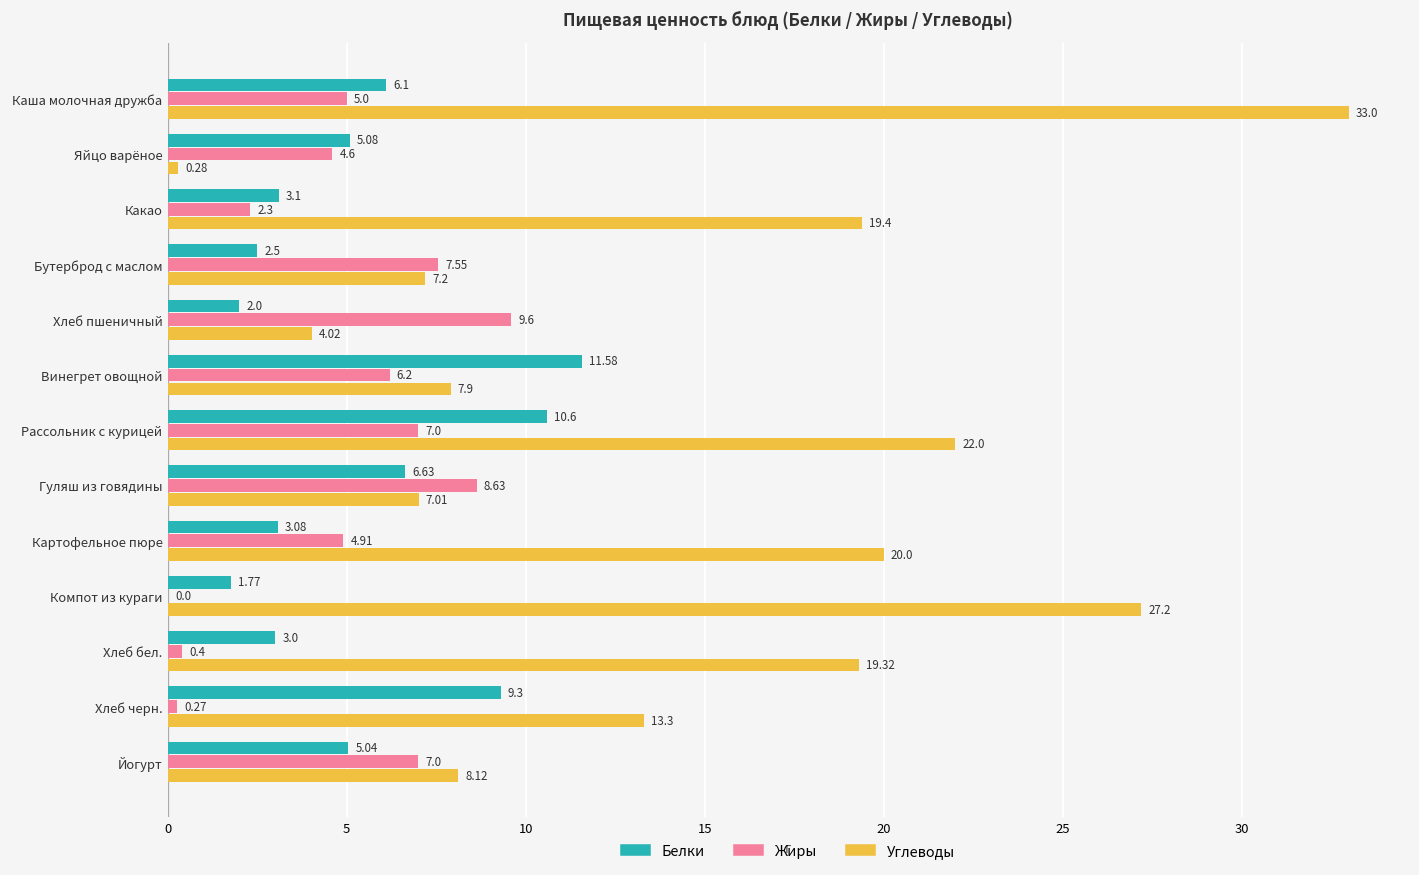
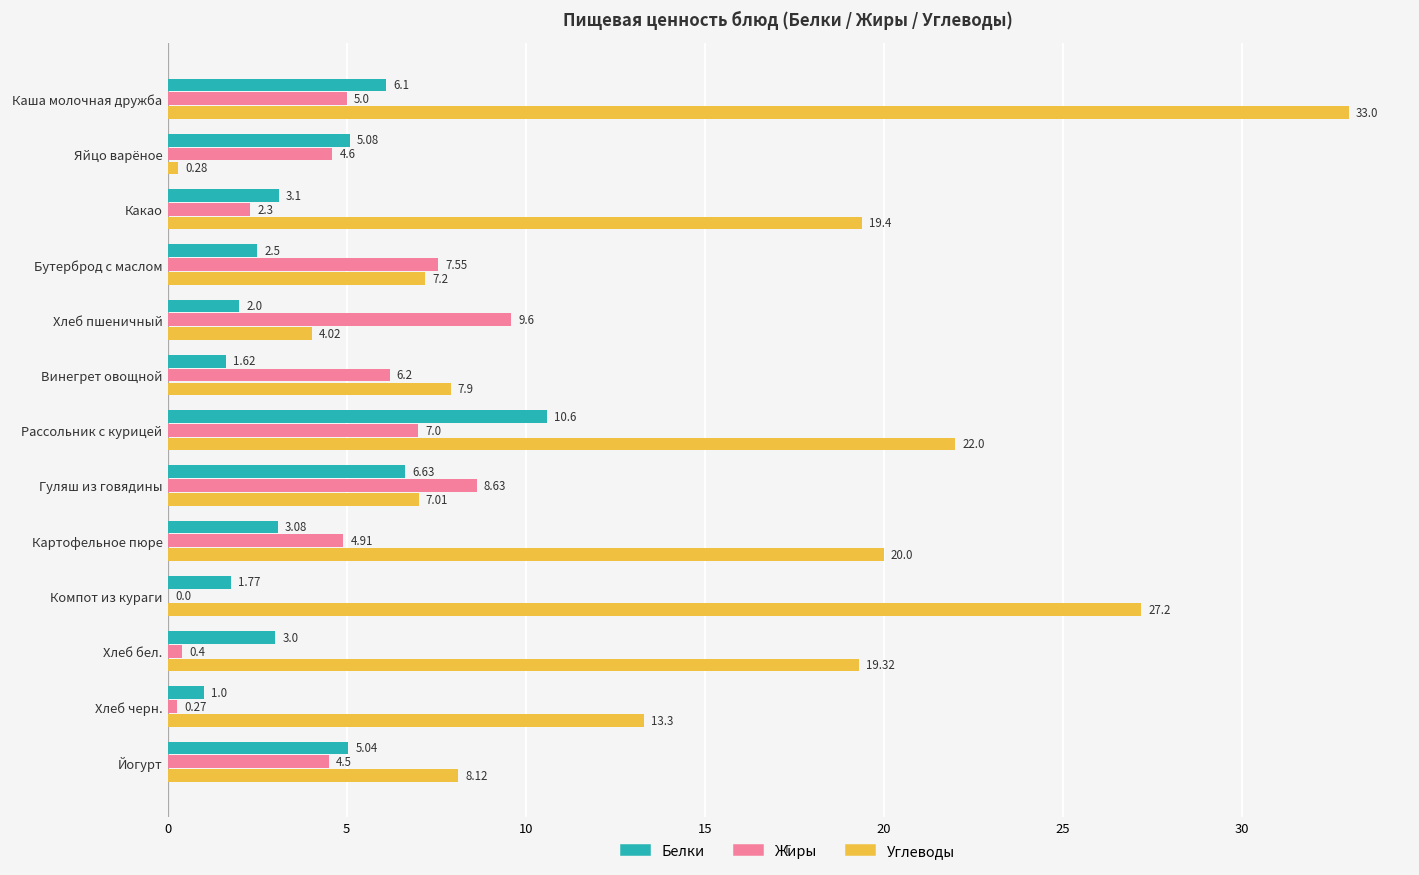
  {
    "Белки": {
      "Каша молочная дружба": 6.1,
      "Яйцо варёное": 5.08,
      "Какао": 3.1,
      "Бутерброд с маслом": 2.5,
      "Хлеб пшеничный": 2.0,
-     "Винегрет овощной": 11.58,
+     "Винегрет овощной": 1.62,
      "Рассольник с курицей": 10.6,
      "Гуляш из говядины": 6.63,
      "Картофельное пюре": 3.08,
      "Компот из кураги": 1.77,
      "Хлеб бел.": 3.0,
-     "Хлеб черн.": 9.3,
+     "Хлеб черн.": 1.0,
      "Йогурт": 5.04
    },
    "Жиры": {
      "Каша молочная дружба": 5.0,
      "Яйцо варёное": 4.6,
      "Какао": 2.3,
      "Бутерброд с маслом": 7.55,
      "Хлеб пшеничный": 9.6,
      "Винегрет овощной": 6.2,
      "Рассольник с курицей": 7.0,
      "Гуляш из говядины": 8.63,
      "Картофельное пюре": 4.91,
      "Компот из кураги": 0.0,
      "Хлеб бел.": 0.4,
      "Хлеб черн.": 0.27,
-     "Йогурт": 7.0
+     "Йогурт": 4.5
    },
    "Углеводы": {
      "Каша молочная дружба": 33.0,
      "Яйцо варёное": 0.28,
      "Какао": 19.4,
      "Бутерброд с маслом": 7.2,
      "Хлеб пшеничный": 4.02,
      "Винегрет овощной": 7.9,
      "Рассольник с курицей": 22.0,
      "Гуляш из говядины": 7.01,
      "Картофельное пюре": 20.0,
      "Компот из кураги": 27.2,
      "Хлеб бел.": 19.32,
      "Хлеб черн.": 13.3,
      "Йогурт": 8.12
    }
  }
